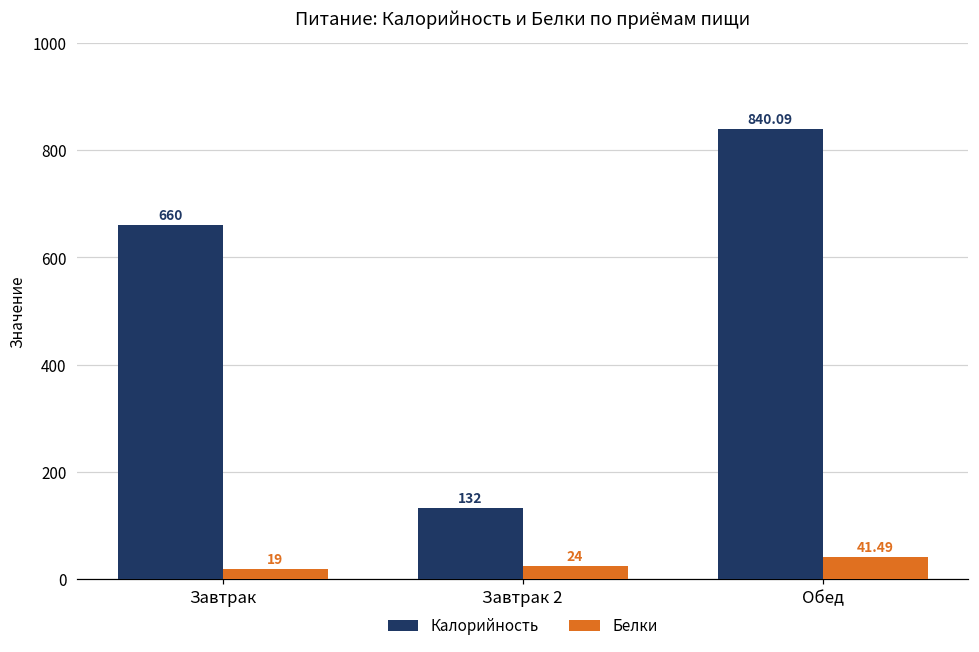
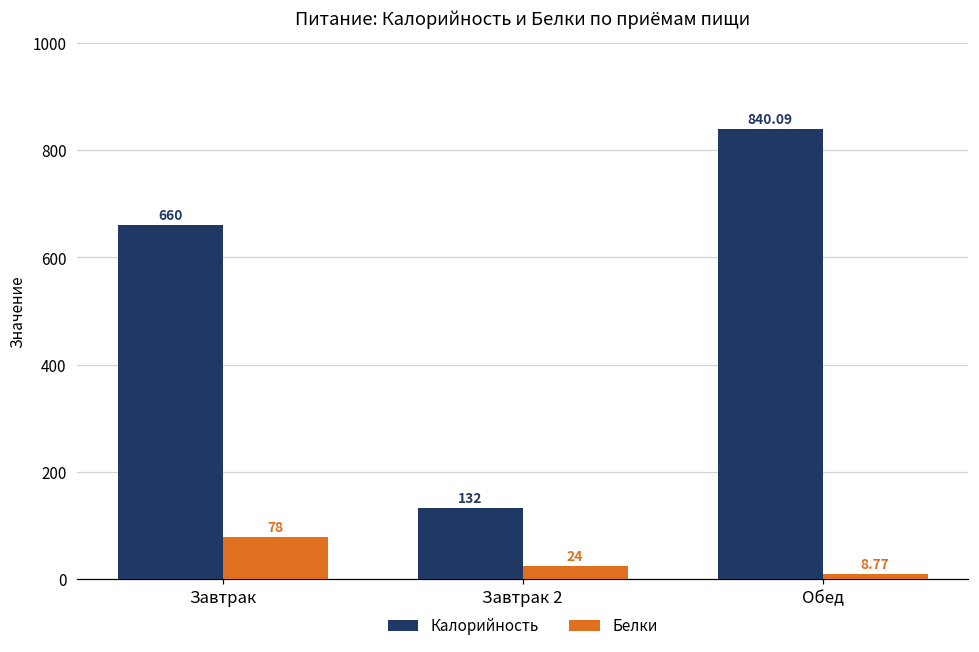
  {
    "Калорийность": {
      "Завтрак": 660,
      "Завтрак 2": 132,
      "Обед": 840.09
    },
    "Белки": {
-     "Завтрак": 19,
+     "Завтрак": 78,
      "Завтрак 2": 24,
-     "Обед": 41.49
+     "Обед": 8.77
    }
  }
